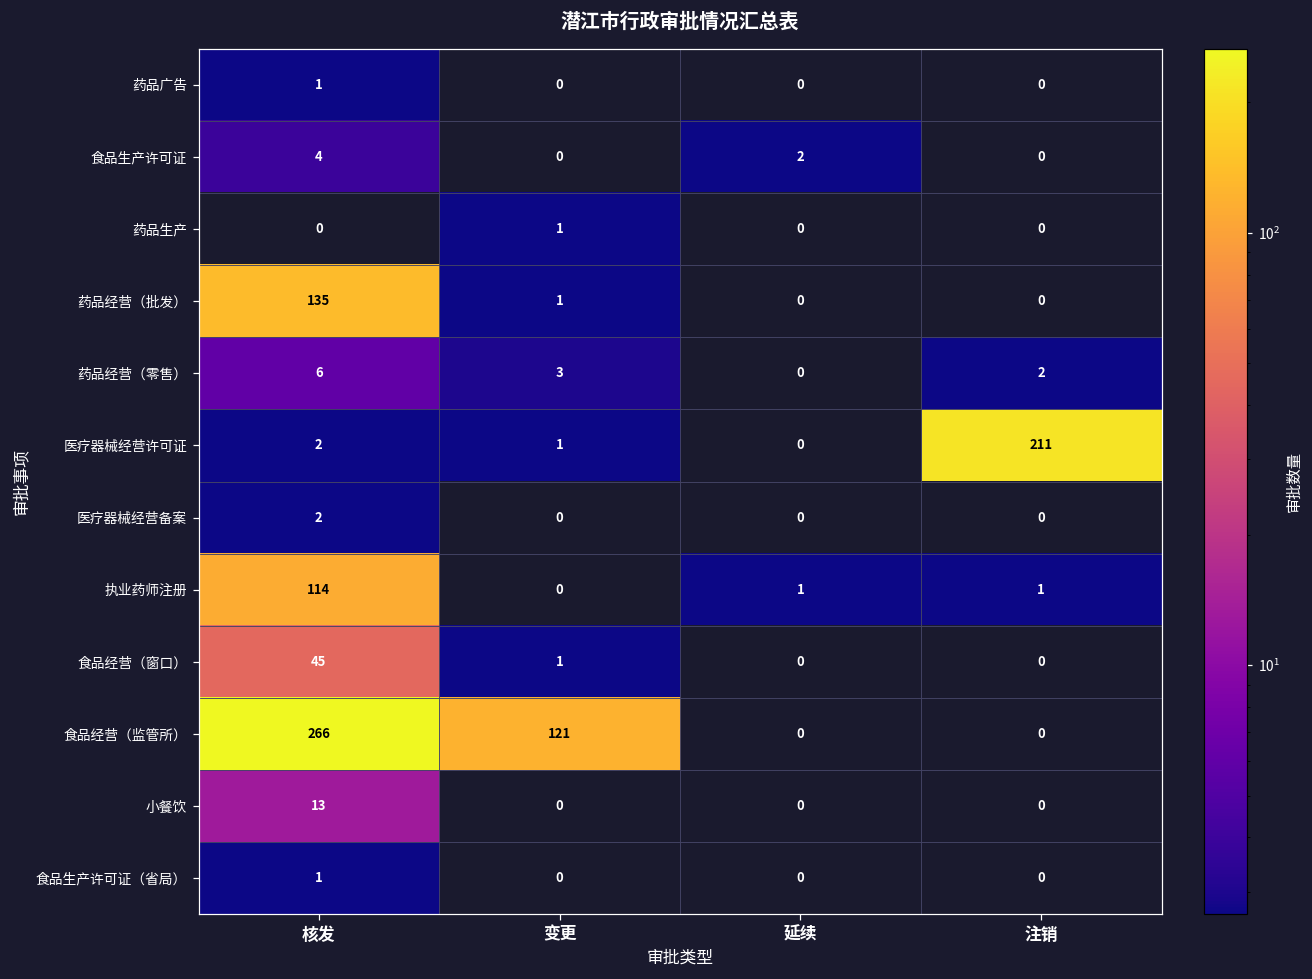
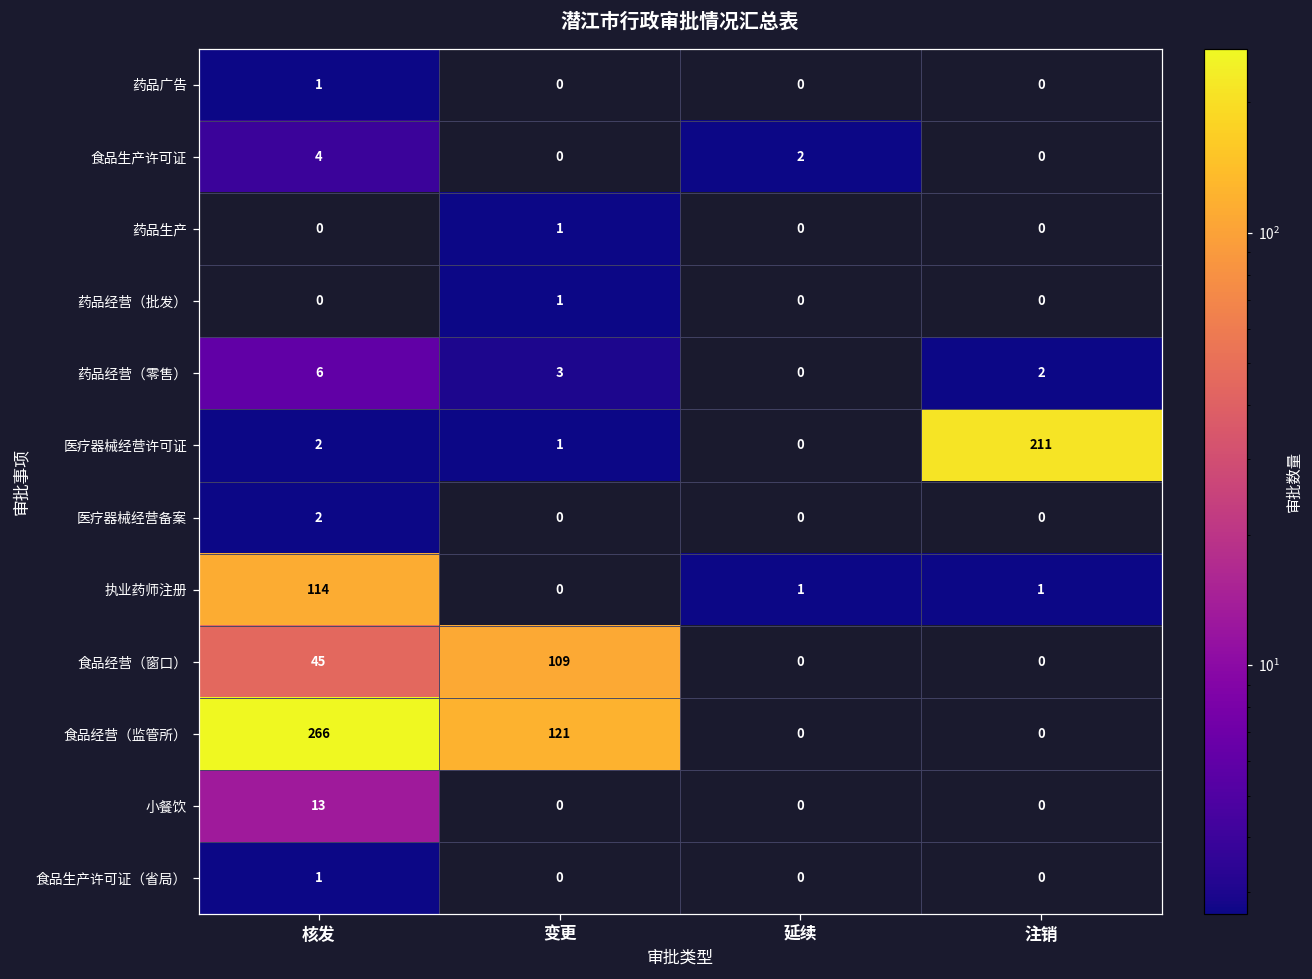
  {
    "药品广告": {
      "核发": 1,
      "变更": 0,
      "延续": 0,
      "注销": 0
    },
    "食品生产许可证": {
      "核发": 4,
      "变更": 0,
      "延续": 2,
      "注销": 0
    },
    "药品生产": {
      "核发": 0,
      "变更": 1,
      "延续": 0,
      "注销": 0
    },
    "药品经营（批发）": {
-     "核发": 135,
+     "核发": 0,
      "变更": 1,
      "延续": 0,
      "注销": 0
    },
    "药品经营（零售）": {
      "核发": 6,
      "变更": 3,
      "延续": 0,
      "注销": 2
    },
    "医疗器械经营许可证": {
      "核发": 2,
      "变更": 1,
      "延续": 0,
      "注销": 211
    },
    "医疗器械经营备案": {
      "核发": 2,
      "变更": 0,
      "延续": 0,
      "注销": 0
    },
    "执业药师注册": {
      "核发": 114,
      "变更": 0,
      "延续": 1,
      "注销": 1
    },
    "食品经营（窗口）": {
      "核发": 45,
-     "变更": 1,
+     "变更": 109,
      "延续": 0,
      "注销": 0
    },
    "食品经营（监管所）": {
      "核发": 266,
      "变更": 121,
      "延续": 0,
      "注销": 0
    },
    "小餐饮": {
      "核发": 13,
      "变更": 0,
      "延续": 0,
      "注销": 0
    },
    "食品生产许可证（省局）": {
      "核发": 1,
      "变更": 0,
      "延续": 0,
      "注销": 0
    }
  }
